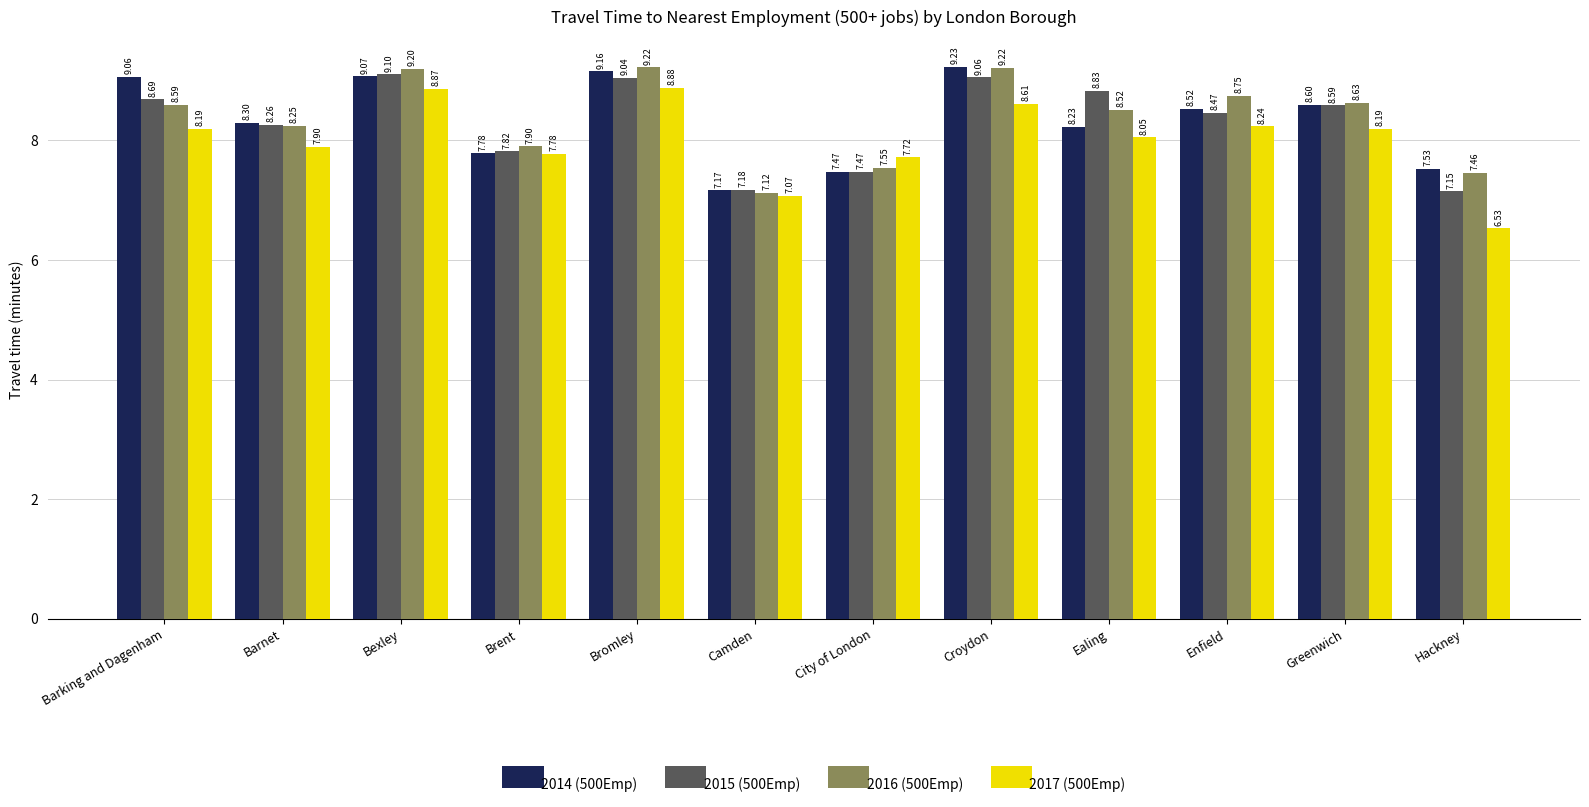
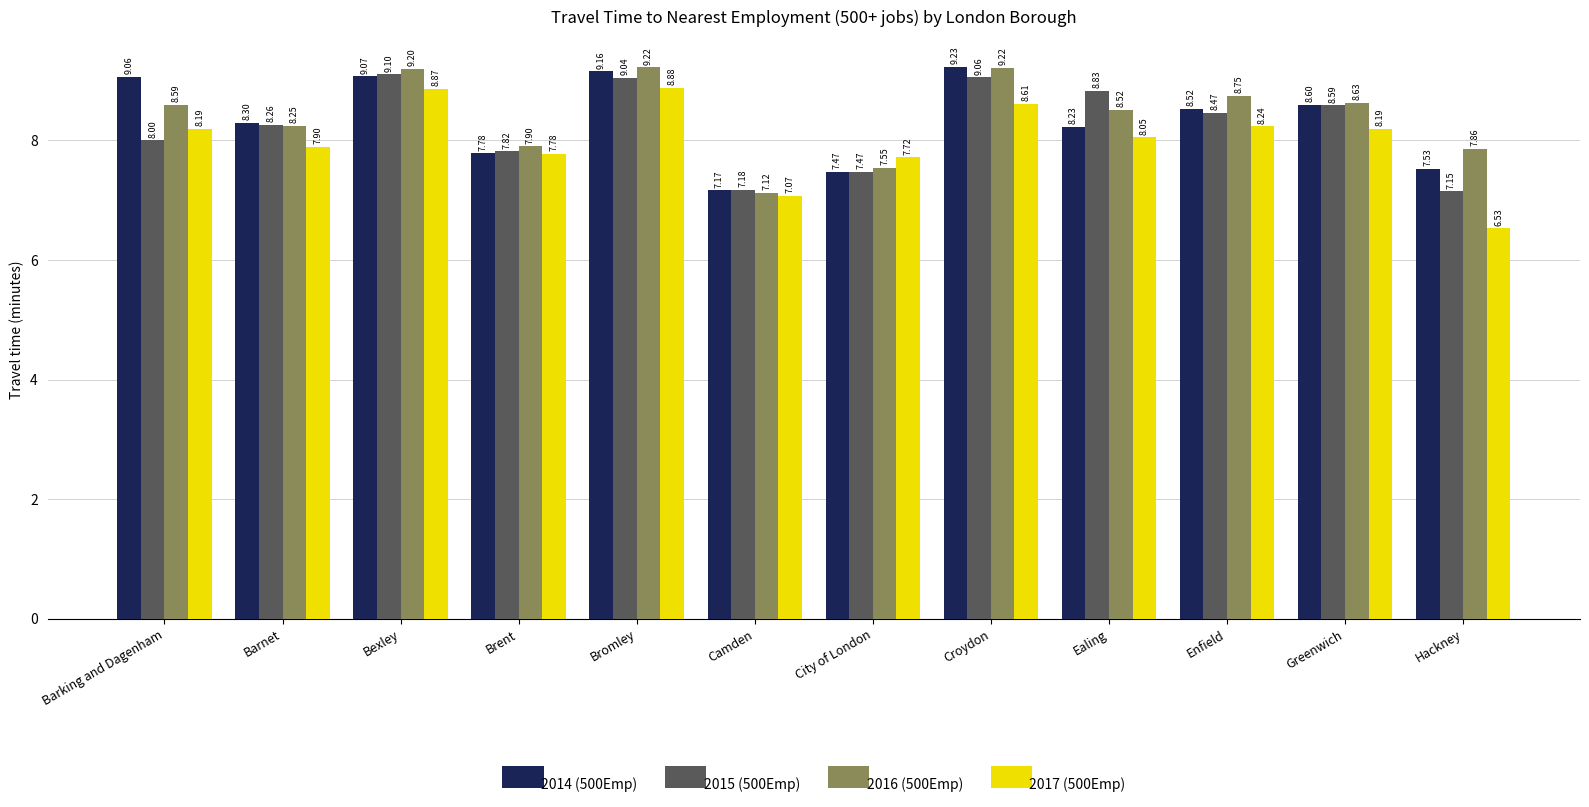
  {
    "2014 (500Emp)": {
      "Barking and Dagenham": 9.06,
      "Barnet": 8.30,
      "Bexley": 9.07,
      "Brent": 7.78,
      "Bromley": 9.16,
      "Camden": 7.17,
      "City of London": 7.47,
      "Croydon": 9.23,
      "Ealing": 8.23,
      "Enfield": 8.52,
      "Greenwich": 8.60,
      "Hackney": 7.53
    },
    "2015 (500Emp)": {
-     "Barking and Dagenham": 8.69,
+     "Barking and Dagenham": 8.00,
      "Barnet": 8.26,
      "Bexley": 9.10,
      "Brent": 7.82,
      "Bromley": 9.04,
      "Camden": 7.18,
      "City of London": 7.47,
      "Croydon": 9.06,
      "Ealing": 8.83,
      "Enfield": 8.47,
      "Greenwich": 8.59,
      "Hackney": 7.15
    },
    "2016 (500Emp)": {
      "Barking and Dagenham": 8.59,
      "Barnet": 8.25,
      "Bexley": 9.20,
      "Brent": 7.90,
      "Bromley": 9.22,
      "Camden": 7.12,
      "City of London": 7.55,
      "Croydon": 9.22,
      "Ealing": 8.52,
      "Enfield": 8.75,
      "Greenwich": 8.63,
-     "Hackney": 7.46
+     "Hackney": 7.86
    },
    "2017 (500Emp)": {
      "Barking and Dagenham": 8.19,
      "Barnet": 7.90,
      "Bexley": 8.87,
      "Brent": 7.78,
      "Bromley": 8.88,
      "Camden": 7.07,
      "City of London": 7.72,
      "Croydon": 8.61,
      "Ealing": 8.05,
      "Enfield": 8.24,
      "Greenwich": 8.19,
      "Hackney": 6.53
    }
  }
